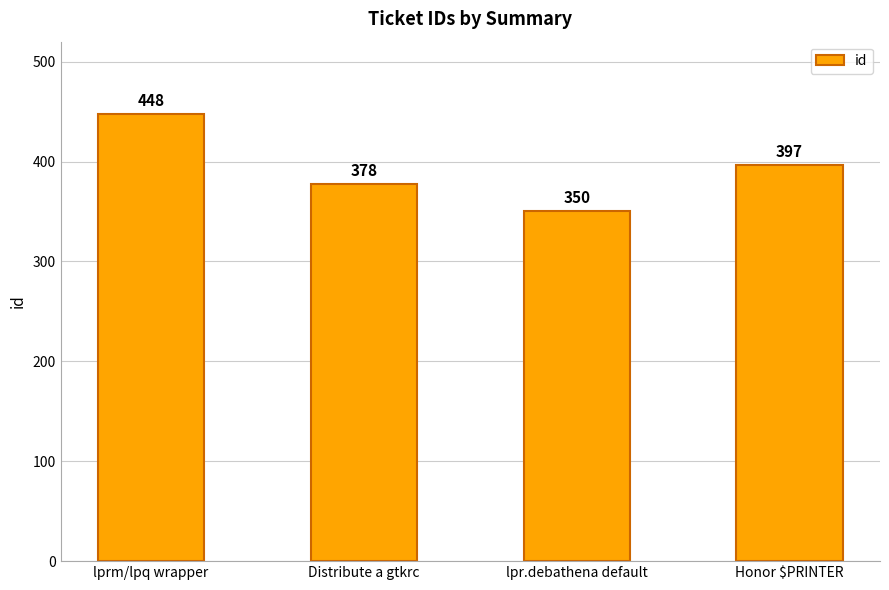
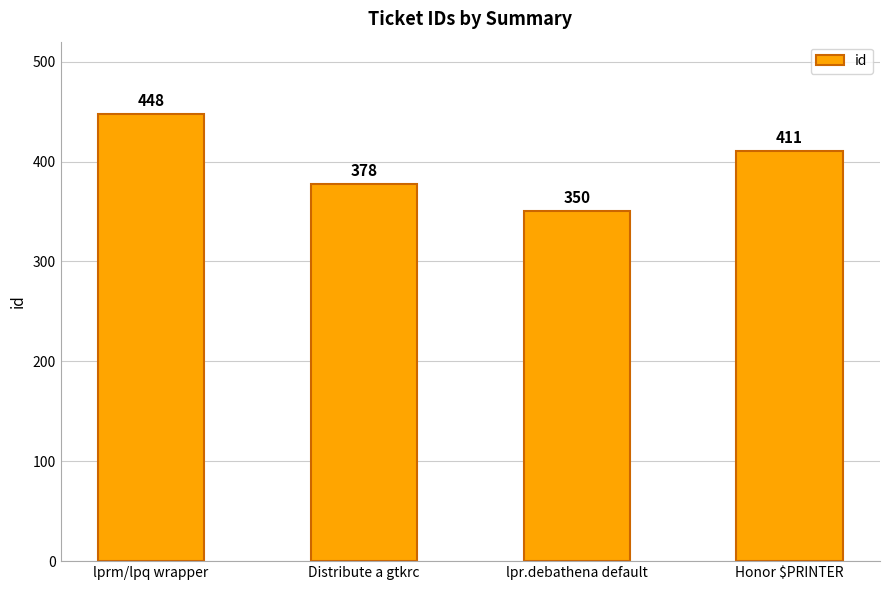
  {
    "lprm/lpq wrapper": 448,
    "Distribute a gtkrc": 378,
    "lpr.debathena default": 350,
-   "Honor $PRINTER": 397
+   "Honor $PRINTER": 411
  }
